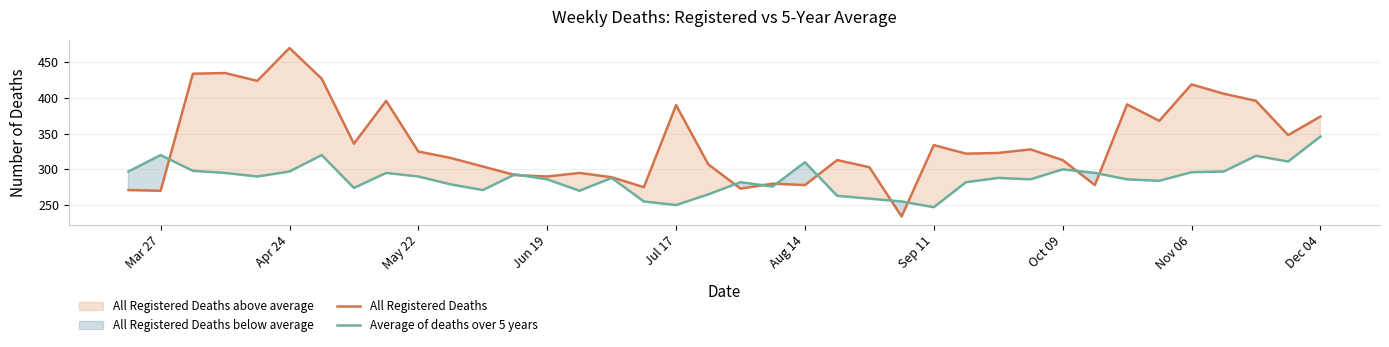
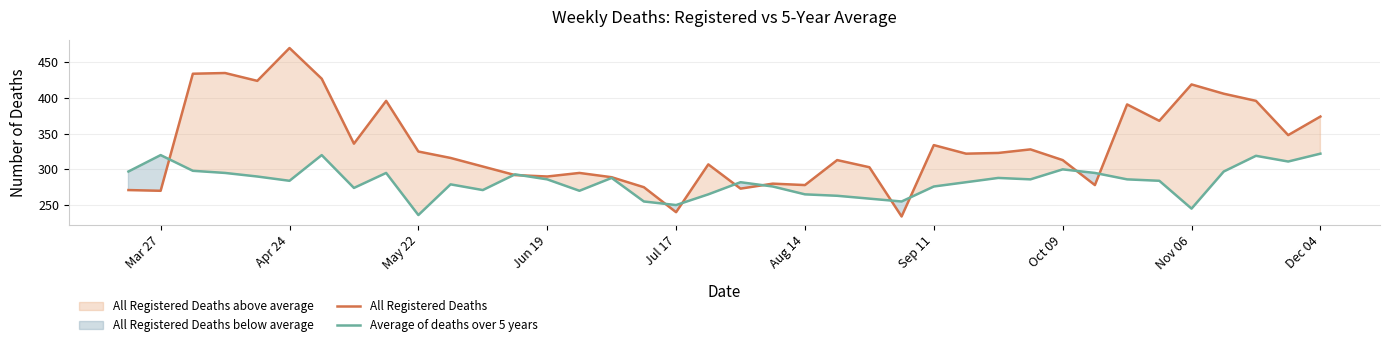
  {
    "All Registered Deaths": {
      "Mar 27": 270,
      "Apr 24": 470,
      "May 22": 330,
      "Jun 19": 290,
-     "Jul 17": 390,
+     "Jul 17": 240,
      "Aug 14": 280,
      "Sep 11": 330,
      "Oct 09": 310,
      "Nov 06": 420,
      "Dec 04": 370
    },
    "Average of deaths over 5 years": {
      "Mar 27": 320,
-     "Apr 24": 300,
-     "May 22": 290,
+     "Apr 24": 280,
+     "May 22": 240,
      "Jun 19": 290,
      "Jul 17": 250,
-     "Aug 14": 310,
-     "Sep 11": 250,
+     "Aug 14": 270,
+     "Sep 11": 280,
      "Oct 09": 300,
-     "Nov 06": 300,
-     "Dec 04": 350
+     "Nov 06": 250,
+     "Dec 04": 320
    }
  }
